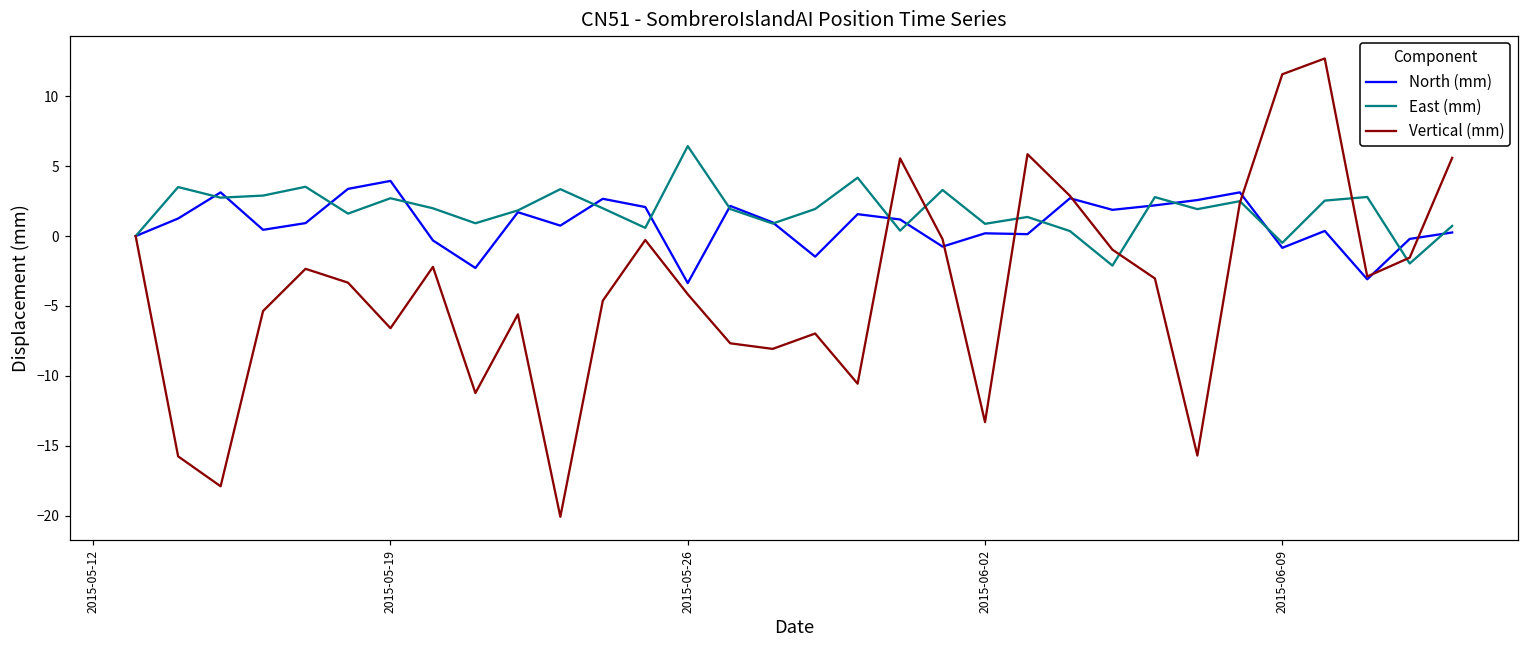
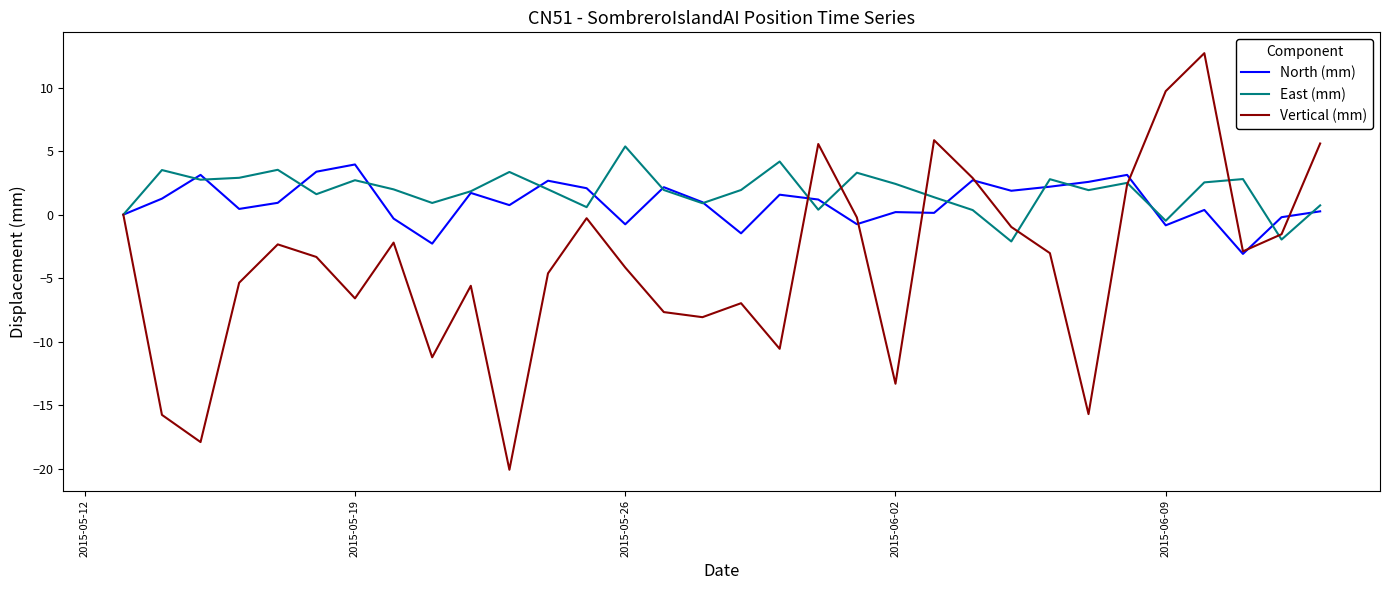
  {
    "North (mm)": {
      "2015-05-19": 4.0,
-     "2015-05-26": -3.4,
+     "2015-05-26": -0.8,
      "2015-06-02": 0.2,
      "2015-06-09": -0.8
    },
    "East (mm)": {
      "2015-05-19": 2.7,
-     "2015-05-26": 6.4,
-     "2015-06-02": 0.9,
+     "2015-05-26": 5.4,
+     "2015-06-02": 2.4,
      "2015-06-09": -0.5
    },
    "Vertical (mm)": {
      "2015-05-19": -6.6,
      "2015-05-26": -4.2,
      "2015-06-02": -13.3,
-     "2015-06-09": 11.6
+     "2015-06-09": 9.7
    }
  }
